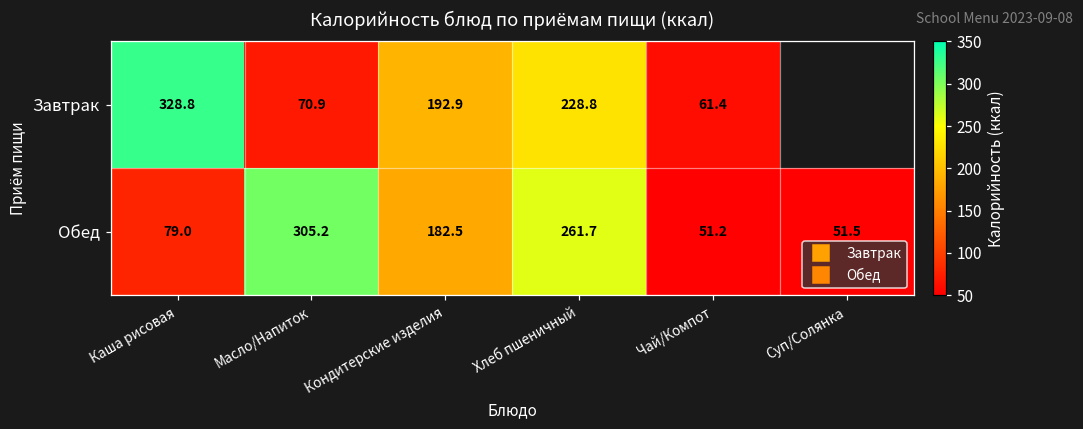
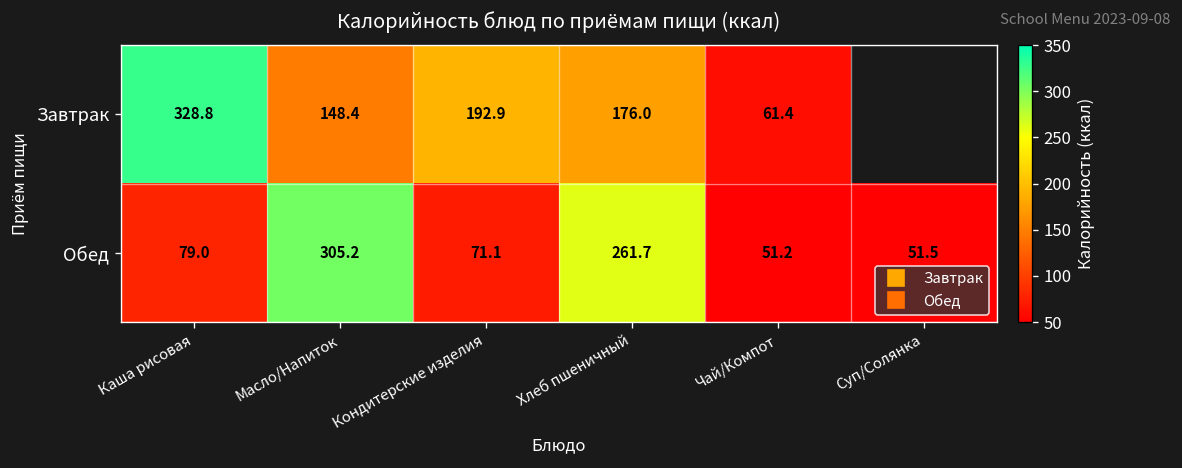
  {
    "Завтрак": {
      "Каша рисовая": 328.8,
-     "Масло/Напиток": 70.9,
+     "Масло/Напиток": 148.4,
      "Кондитерские изделия": 192.9,
-     "Хлеб пшеничный": 228.8,
+     "Хлеб пшеничный": 176.0,
      "Чай/Компот": 61.4
    },
    "Обед": {
      "Каша рисовая": 79.0,
      "Масло/Напиток": 305.2,
-     "Кондитерские изделия": 182.5,
+     "Кондитерские изделия": 71.1,
      "Хлеб пшеничный": 261.7,
      "Чай/Компот": 51.2,
      "Суп/Солянка": 51.5
    }
  }
